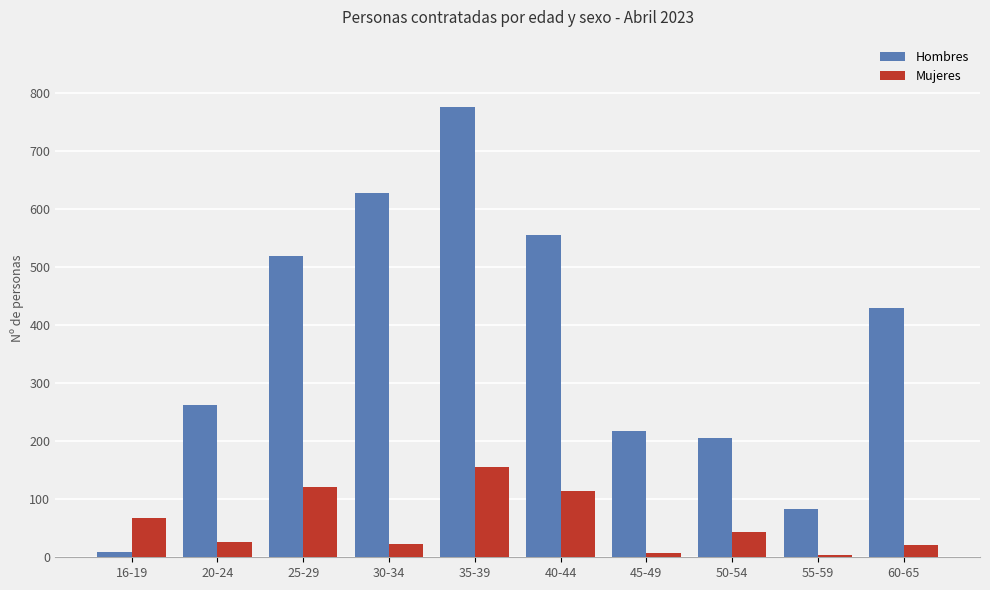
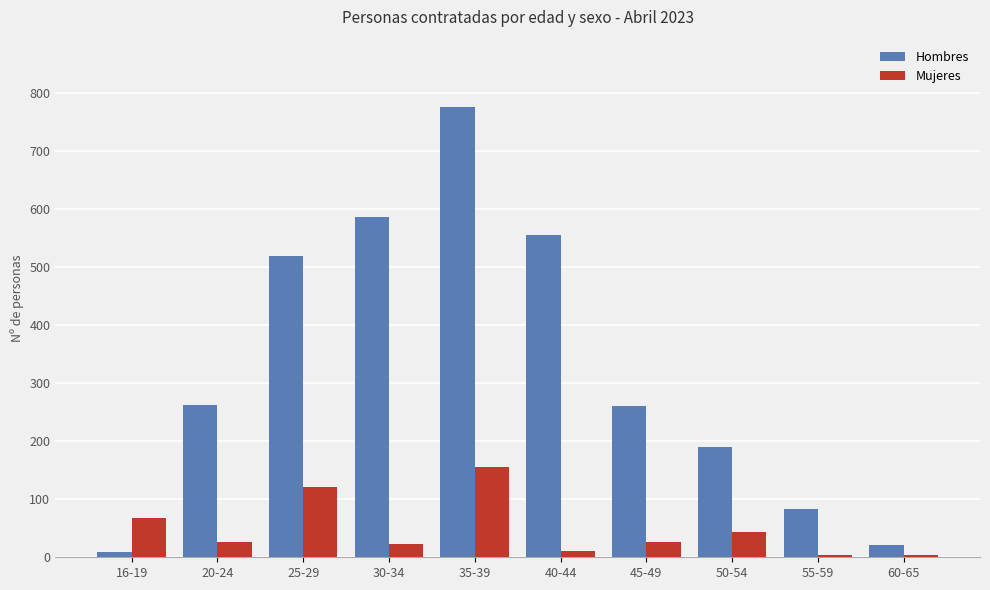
  {
    "Hombres": {
      "16-19": 10,
      "20-24": 260,
      "25-29": 520,
-     "30-34": 630,
+     "30-34": 590,
      "35-39": 780,
      "40-44": 560,
-     "45-49": 220,
-     "50-54": 210,
+     "45-49": 260,
+     "50-54": 190,
      "55-59": 80,
-     "60-65": 430
+     "60-65": 20
    },
    "Mujeres": {
      "16-19": 70,
      "20-24": 30,
      "25-29": 120,
      "30-34": 20,
      "35-39": 160,
-     "40-44": 110,
-     "45-49": 10,
+     "40-44": 10,
+     "45-49": 30,
      "50-54": 40,
-     "60-65": 20
+     "60-65": 0
    }
  }
